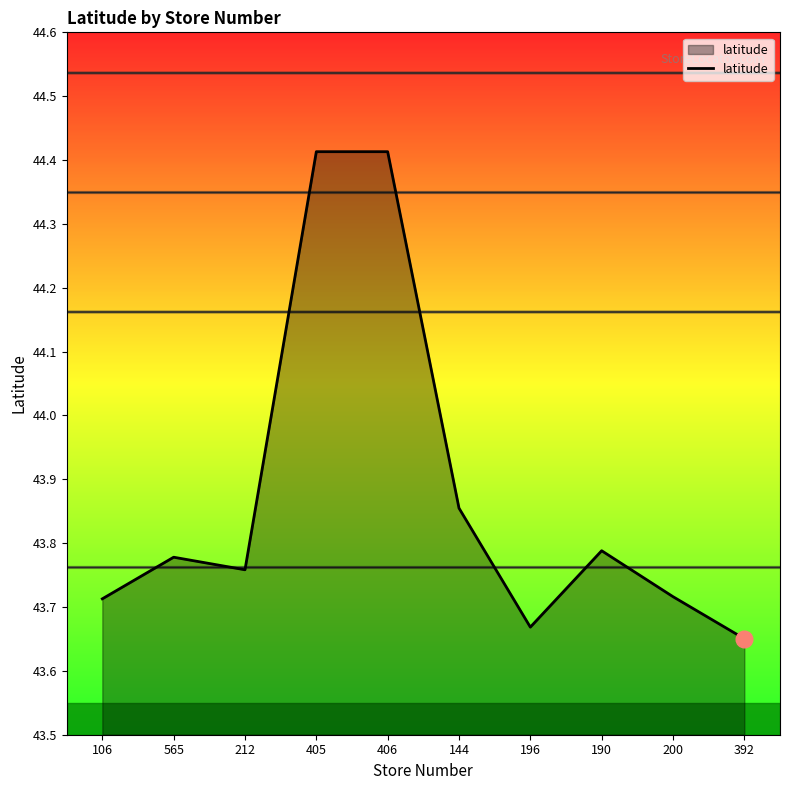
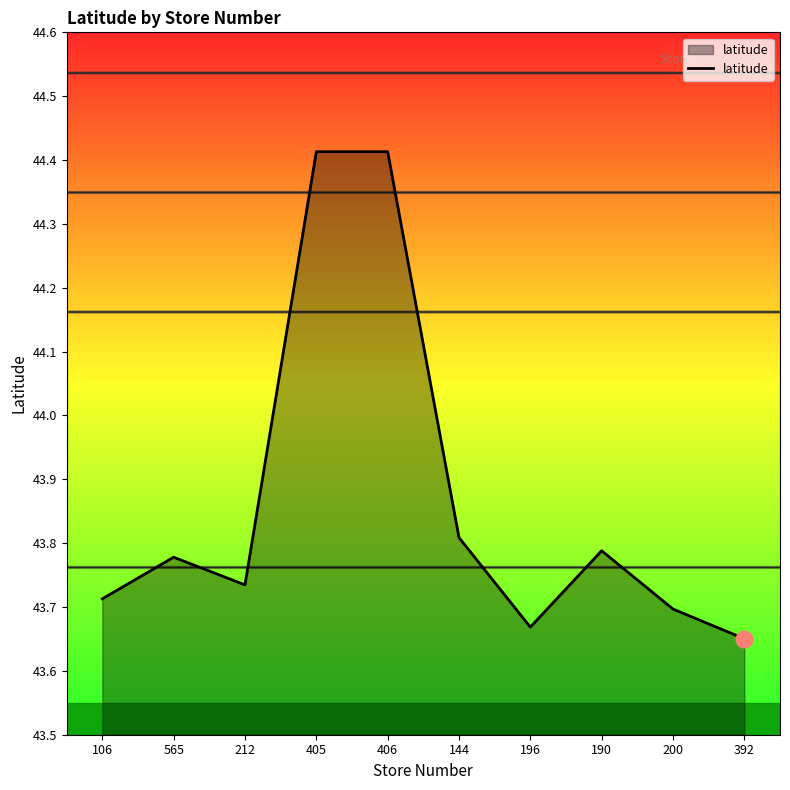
  {
    "latitude": {
      "106": 43.71,
      "565": 43.78,
-     "212": 43.76,
+     "212": 43.73,
      "405": 44.41,
      "406": 44.41,
-     "144": 43.85,
+     "144": 43.81,
      "196": 43.67,
      "190": 43.79,
-     "200": 43.72
+     "200": 43.70
    }
  }
